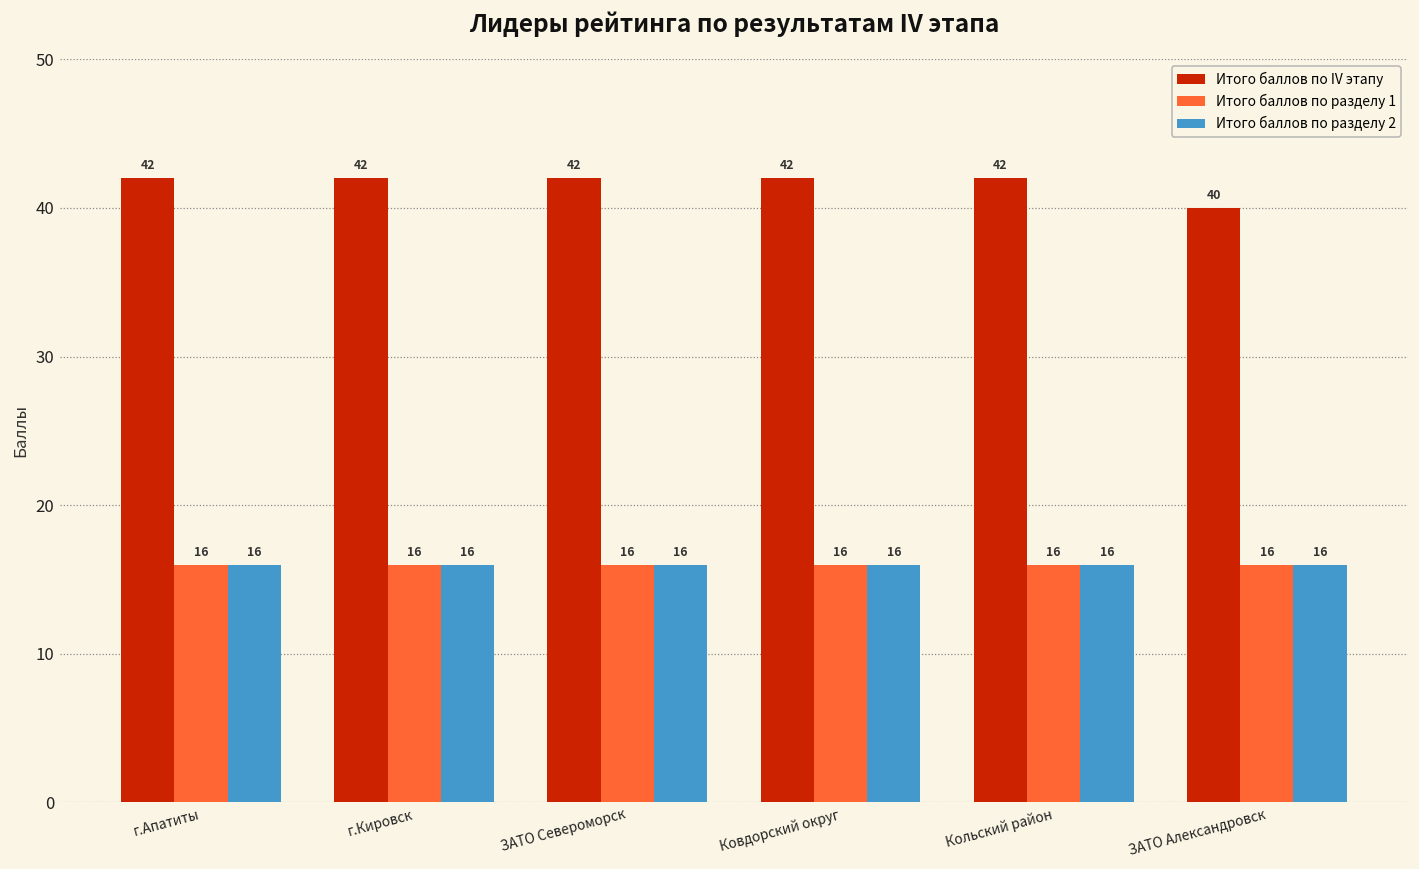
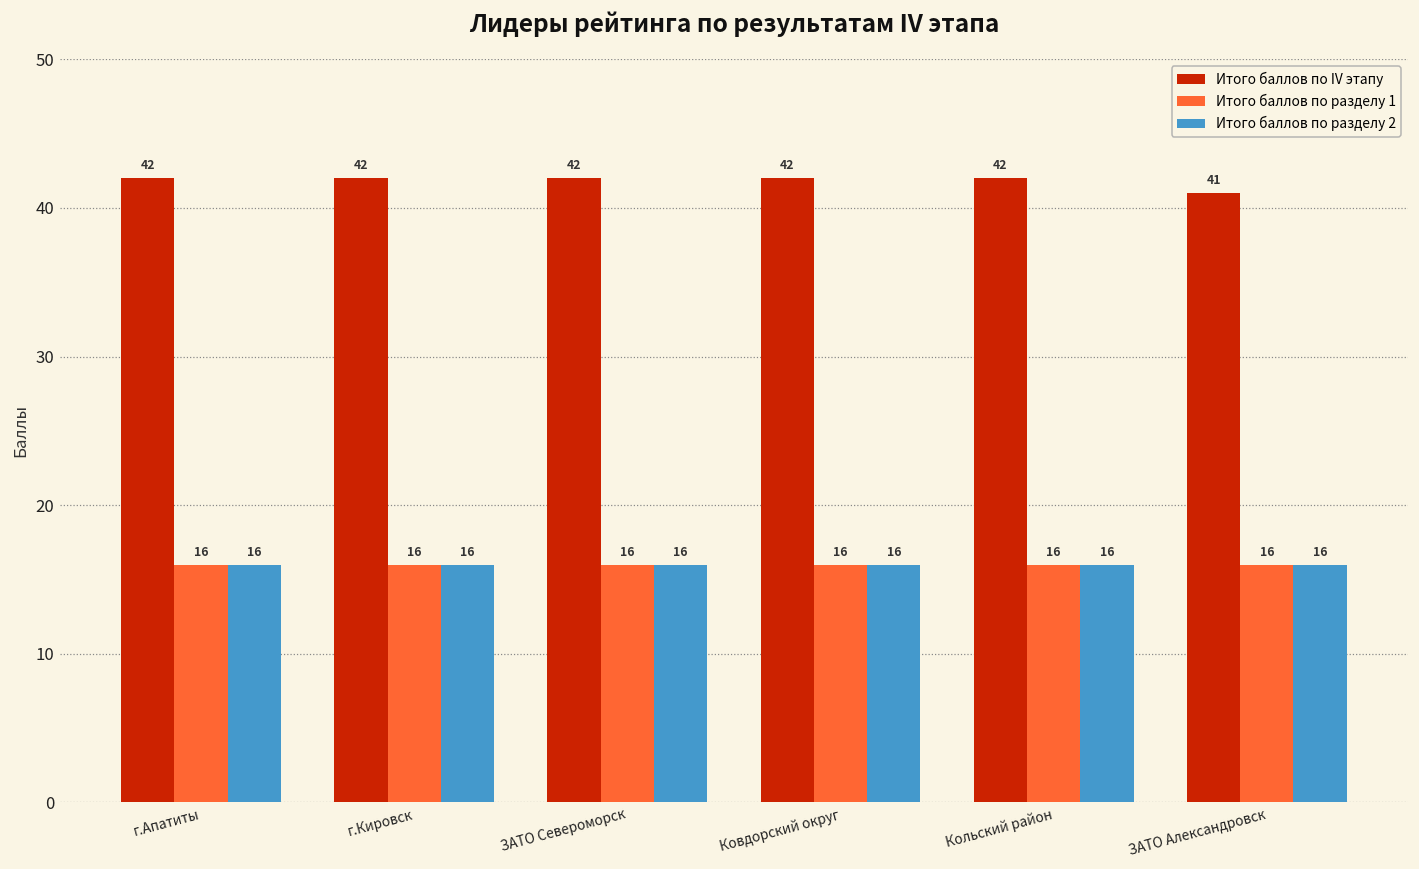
  {
    "Итого баллов по IV этапу": {
      "г.Апатиты": 42,
      "г.Кировск": 42,
      "ЗАТО Североморск": 42,
      "Ковдорский округ": 42,
      "Кольский район": 42,
-     "ЗАТО Александровск": 40
+     "ЗАТО Александровск": 41
    },
    "Итого баллов по разделу 1": {
      "г.Апатиты": 16,
      "г.Кировск": 16,
      "ЗАТО Североморск": 16,
      "Ковдорский округ": 16,
      "Кольский район": 16,
      "ЗАТО Александровск": 16
    },
    "Итого баллов по разделу 2": {
      "г.Апатиты": 16,
      "г.Кировск": 16,
      "ЗАТО Североморск": 16,
      "Ковдорский округ": 16,
      "Кольский район": 16,
      "ЗАТО Александровск": 16
    }
  }
